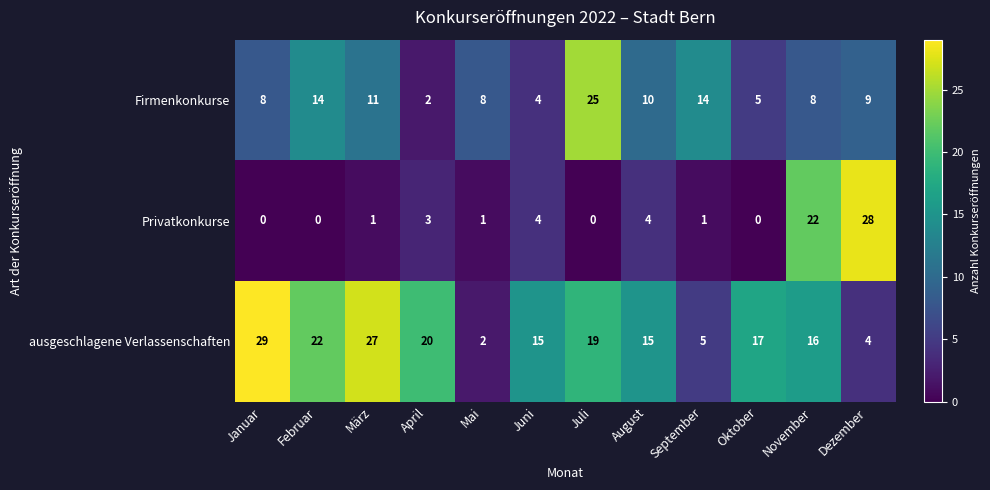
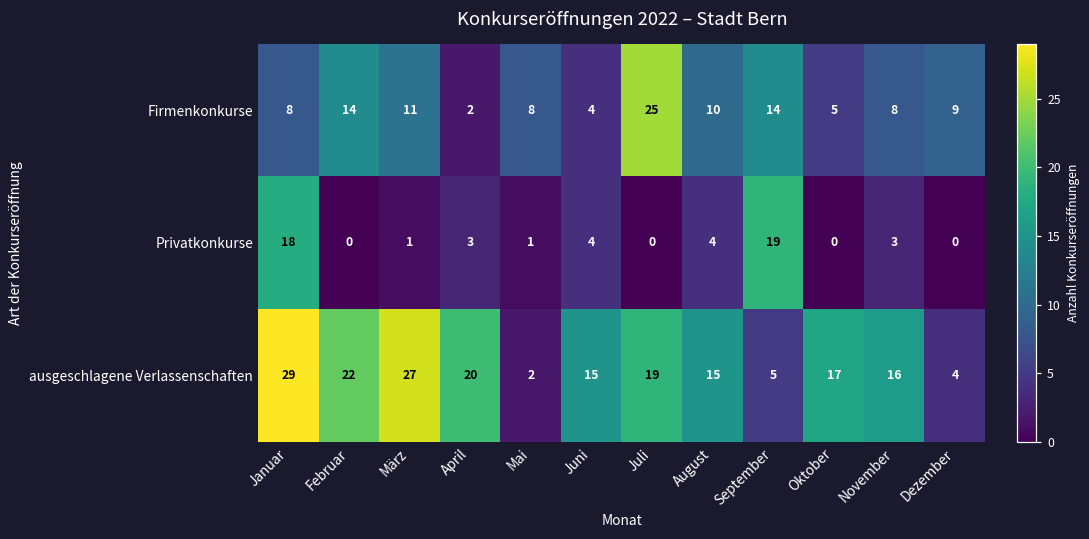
  {
    "Firmenkonkurse": {
      "Januar": 8,
      "Februar": 14,
      "März": 11,
      "April": 2,
      "Mai": 8,
      "Juni": 4,
      "Juli": 25,
      "August": 10,
      "September": 14,
      "Oktober": 5,
      "November": 8,
      "Dezember": 9
    },
    "Privatkonkurse": {
-     "Januar": 0,
+     "Januar": 18,
      "Februar": 0,
      "März": 1,
      "April": 3,
      "Mai": 1,
      "Juni": 4,
      "Juli": 0,
      "August": 4,
-     "September": 1,
+     "September": 19,
      "Oktober": 0,
-     "November": 22,
-     "Dezember": 28
+     "November": 3,
+     "Dezember": 0
    },
    "ausgeschlagene Verlassenschaften": {
      "Januar": 29,
      "Februar": 22,
      "März": 27,
      "April": 20,
      "Mai": 2,
      "Juni": 15,
      "Juli": 19,
      "August": 15,
      "September": 5,
      "Oktober": 17,
      "November": 16,
      "Dezember": 4
    }
  }
